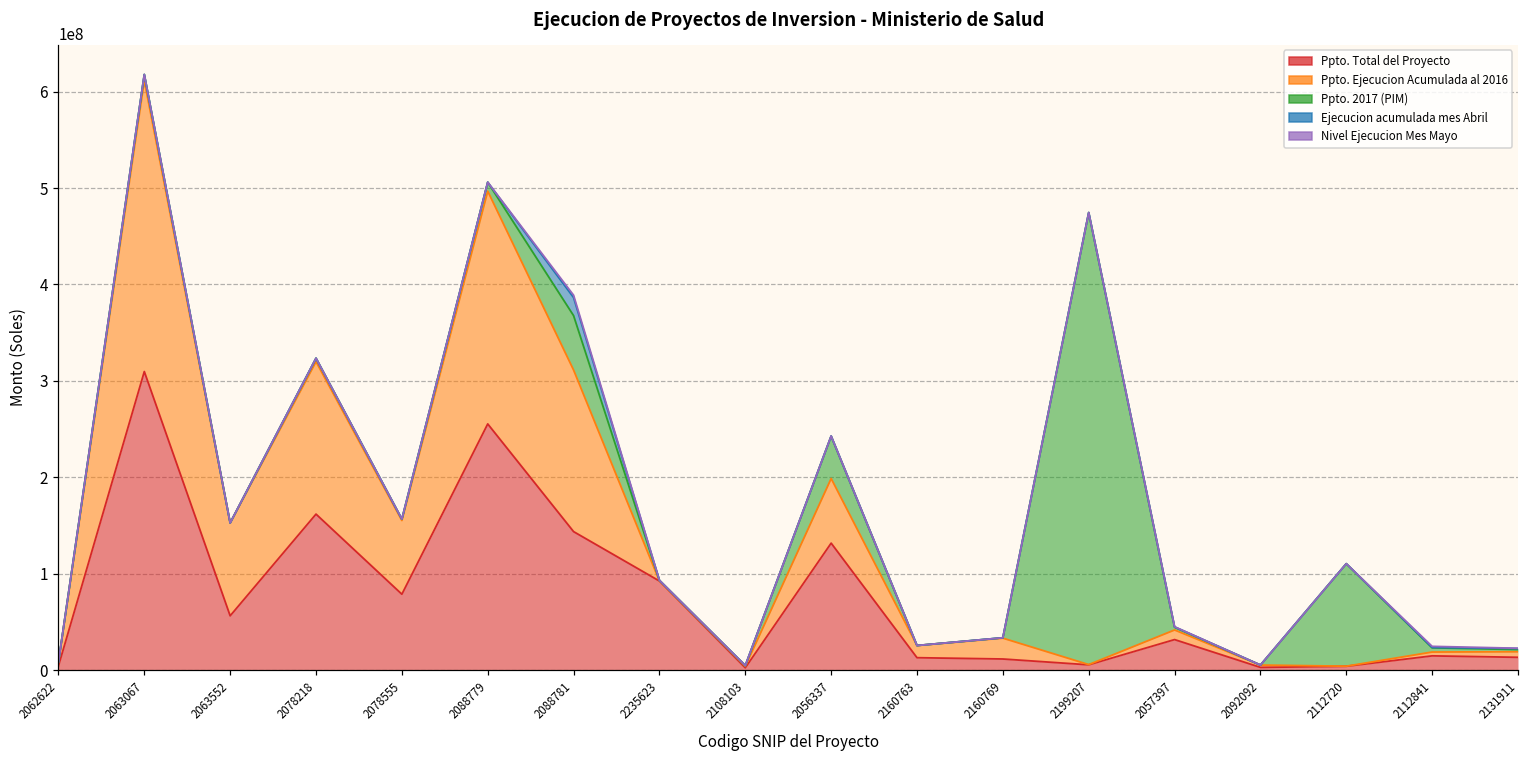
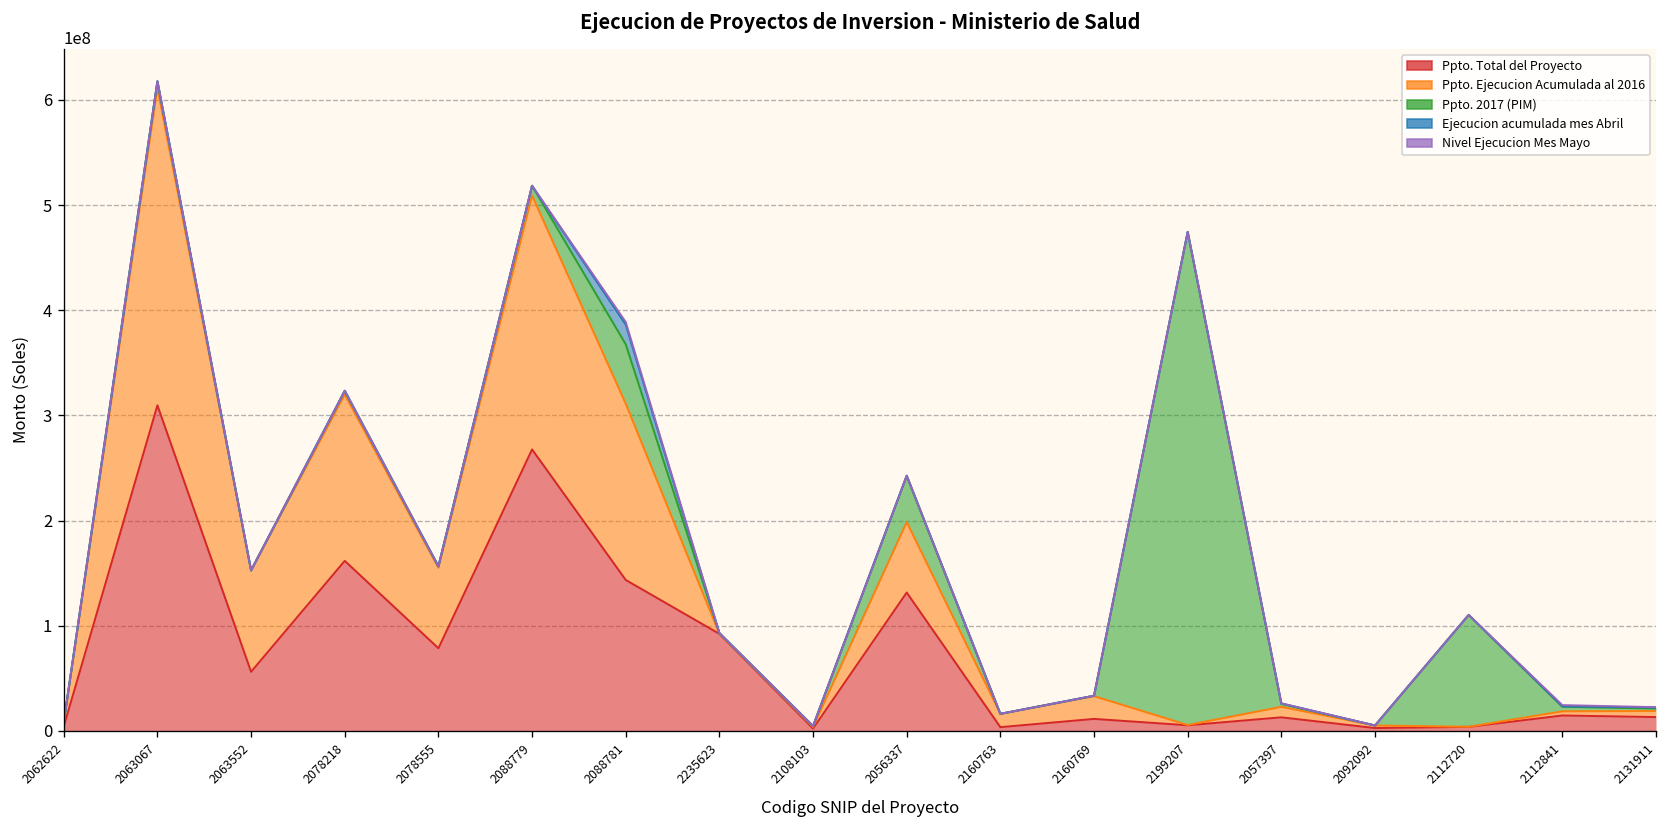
  {
    "Ppto. Total del Proyecto": {
      "2062622": 0,
      "2063067": 310000000,
      "2063552": 60000000,
      "2078218": 160000000,
      "2078555": 80000000,
-     "2088779": 260000000,
+     "2088779": 270000000,
      "2088781": 140000000,
      "2056337": 130000000,
-     "2160763": 10000000,
+     "2160763": 0,
      "2160769": 10000000,
-     "2057397": 30000000,
+     "2057397": 10000000,
      "2112841": 10000000,
      "2131911": 10000000
    },
    "Ppto. Ejecucion Acumulada al 2016": {
      "2063067": 300000000,
      "2078218": 160000000,
      "2088779": 240000000,
      "2088781": 170000000,
      "2056337": 70000000,
      "2112841": 0
    },
    "Ppto. 2017 (PIM)": {
      "2088781": 60000000
    }
  }
